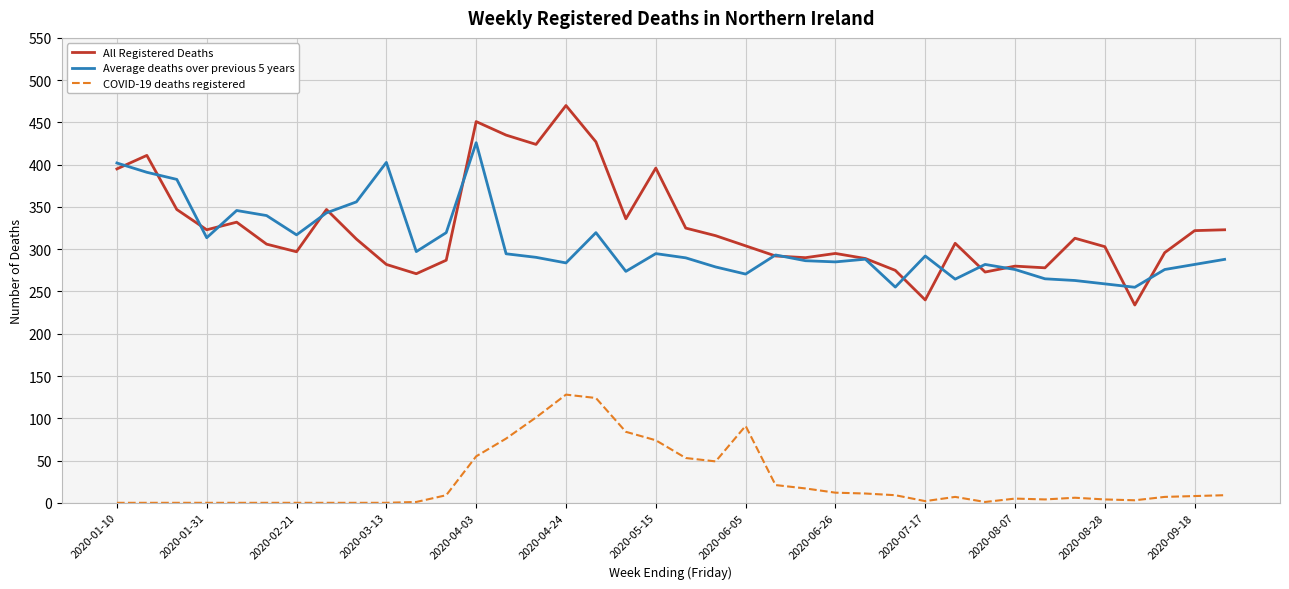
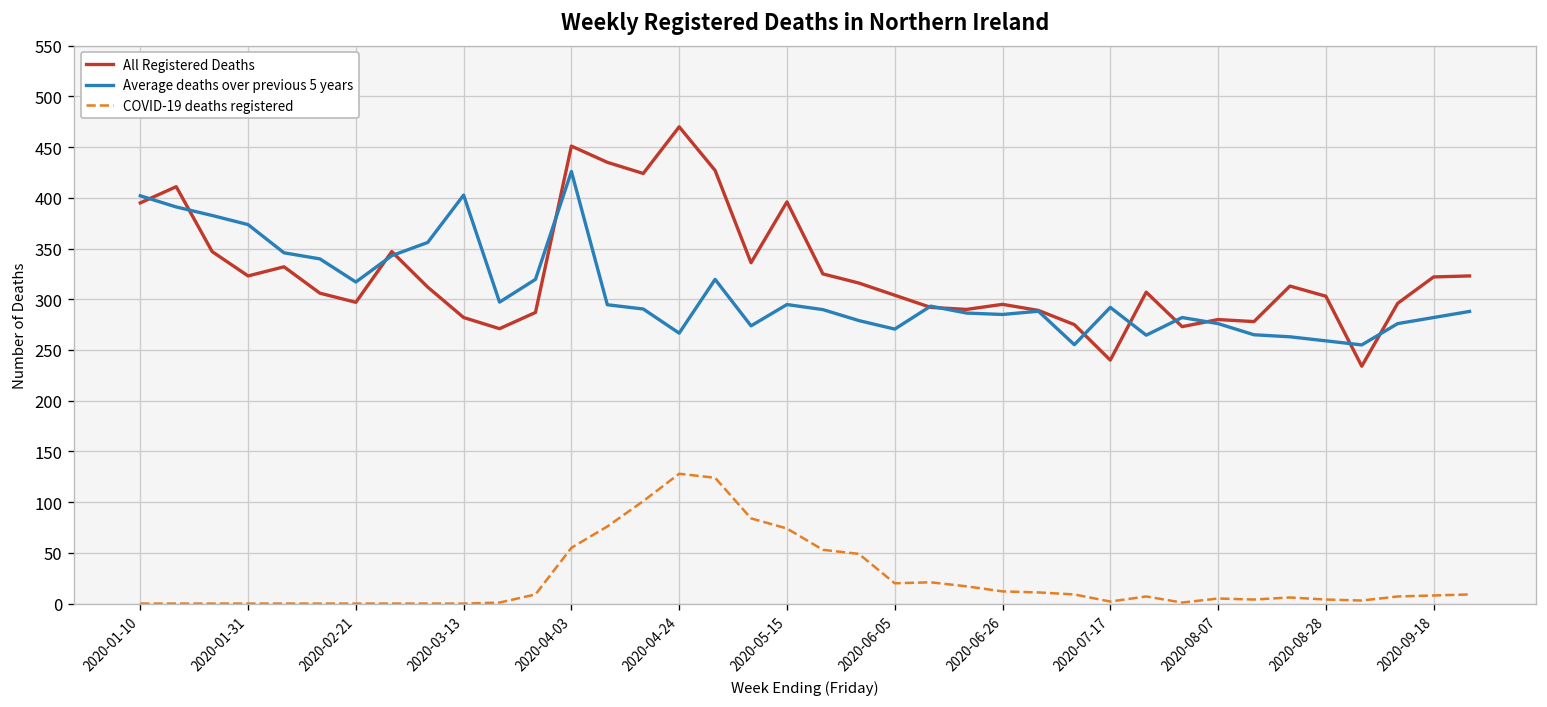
  {
    "All Registered Deaths": {
      "2020-01-10": 400,
      "2020-01-31": 320,
      "2020-02-21": 300,
      "2020-03-13": 280,
      "2020-04-03": 450,
      "2020-04-24": 470,
      "2020-05-15": 400,
      "2020-06-05": 300,
      "2020-06-26": 300,
      "2020-07-17": 240,
      "2020-08-07": 280,
      "2020-08-28": 300,
      "2020-09-18": 320
    },
    "Average deaths over previous 5 years": {
      "2020-01-10": 400,
-     "2020-01-31": 310,
+     "2020-01-31": 370,
      "2020-02-21": 320,
      "2020-03-13": 400,
      "2020-04-03": 430,
-     "2020-04-24": 280,
+     "2020-04-24": 270,
      "2020-05-15": 290,
      "2020-06-05": 270,
      "2020-06-26": 290,
      "2020-07-17": 290,
      "2020-08-07": 280,
      "2020-08-28": 260,
      "2020-09-18": 280
    },
    "COVID-19 deaths registered": {
      "2020-01-10": 0,
      "2020-01-31": 0,
      "2020-02-21": 0,
      "2020-03-13": 0,
      "2020-04-03": 60,
      "2020-04-24": 130,
      "2020-05-15": 70,
-     "2020-06-05": 90,
+     "2020-06-05": 20,
      "2020-06-26": 10,
      "2020-07-17": 0,
      "2020-08-07": 10,
      "2020-08-28": 0,
      "2020-09-18": 10
    }
  }
